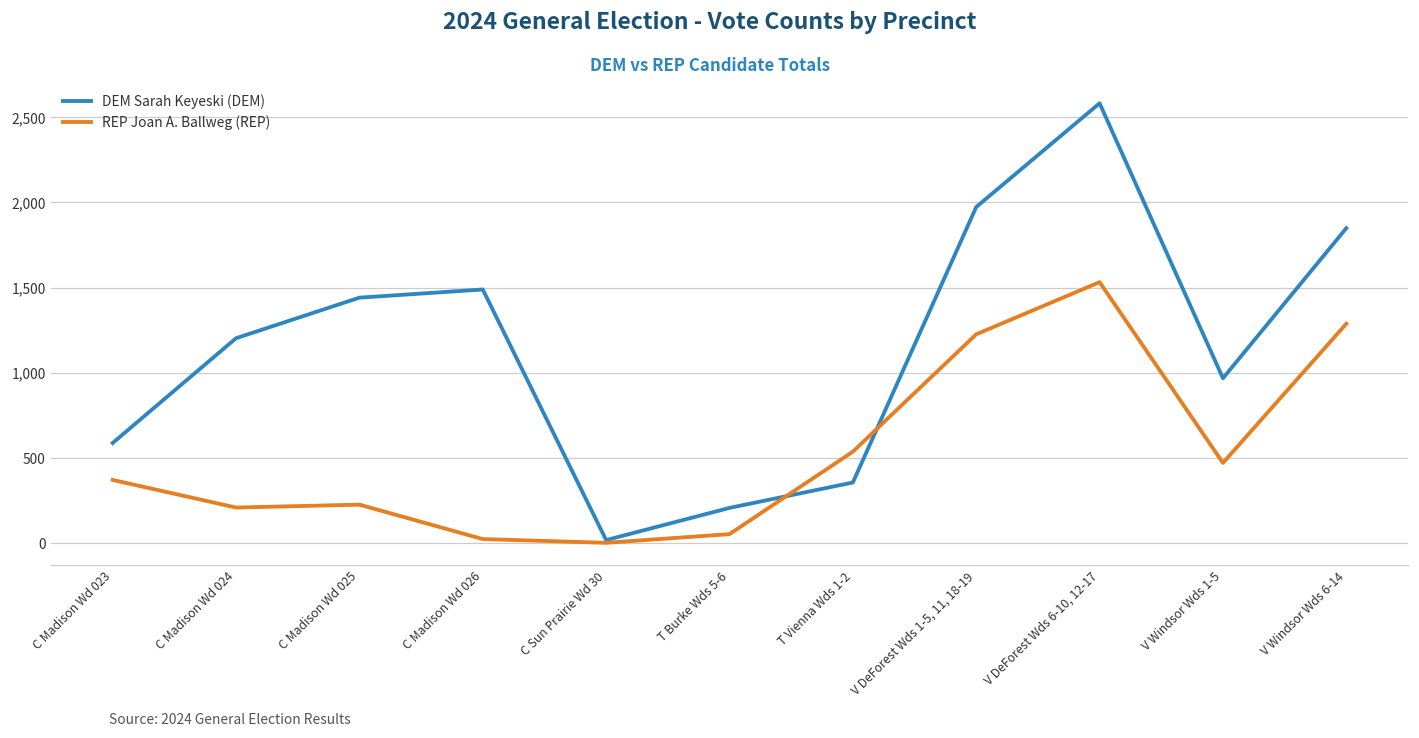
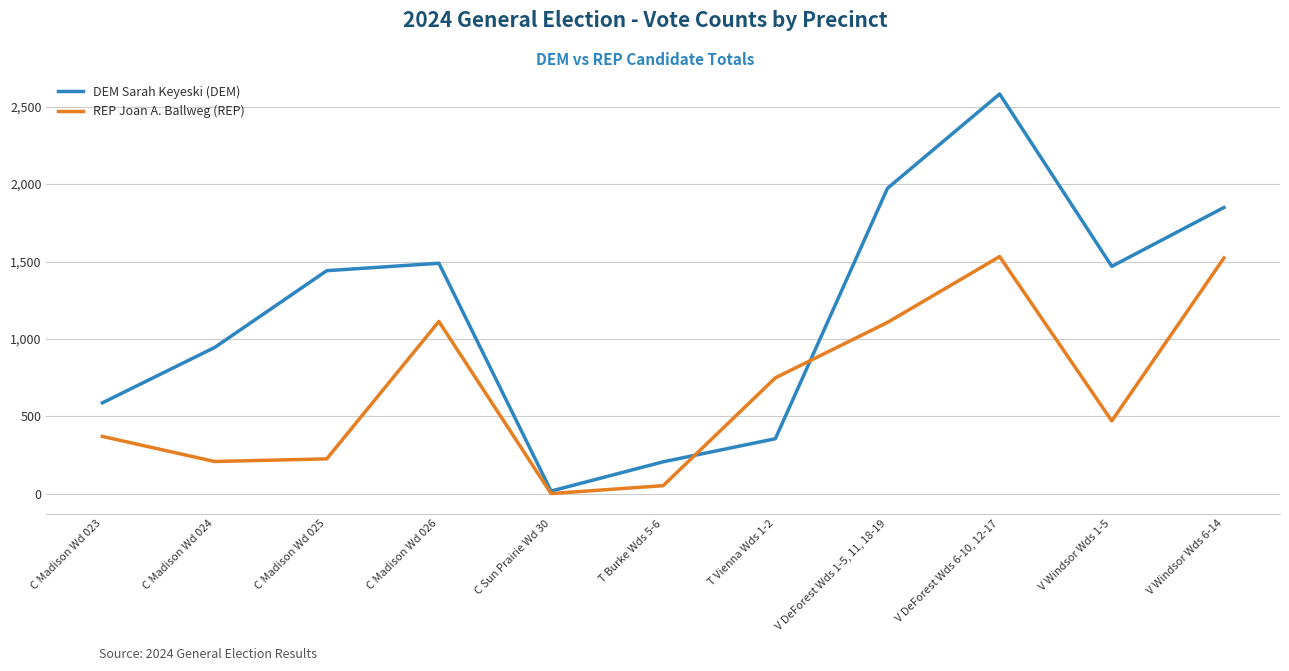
  {
    "DEM Sarah Keyeski (DEM)": {
      "C Madison Wd 023": "590",
-     "C Madison Wd 024": "1,200",
+     "C Madison Wd 024": "950",
      "C Madison Wd 025": "1,440",
      "C Madison Wd 026": "1,490",
      "T Burke Wds 5-6": "210",
      "T Vienna Wds 1-2": "360",
      "V DeForest Wds 1-5, 11, 18-19": "1,970",
      "V DeForest Wds 6-10, 12-17": "2,580",
-     "V Windsor Wds 1-5": "970",
+     "V Windsor Wds 1-5": "1,470",
      "V Windsor Wds 6-14": "1,850"
    },
    "REP Joan A. Ballweg (REP)": {
      "C Madison Wd 023": "370",
      "C Madison Wd 024": "210",
      "C Madison Wd 025": "230",
-     "C Madison Wd 026": "20",
+     "C Madison Wd 026": "1,110",
      "T Burke Wds 5-6": "50",
-     "T Vienna Wds 1-2": "540",
-     "V DeForest Wds 1-5, 11, 18-19": "1,230",
+     "T Vienna Wds 1-2": "750",
+     "V DeForest Wds 1-5, 11, 18-19": "1,110",
      "V DeForest Wds 6-10, 12-17": "1,530",
      "V Windsor Wds 1-5": "470",
-     "V Windsor Wds 6-14": "1,290"
+     "V Windsor Wds 6-14": "1,520"
    }
  }
